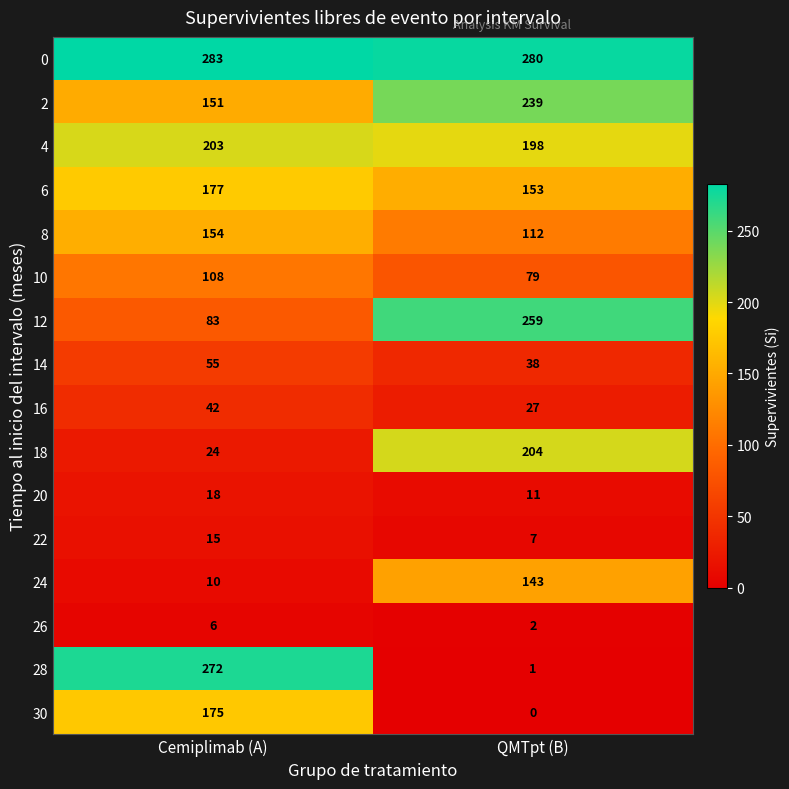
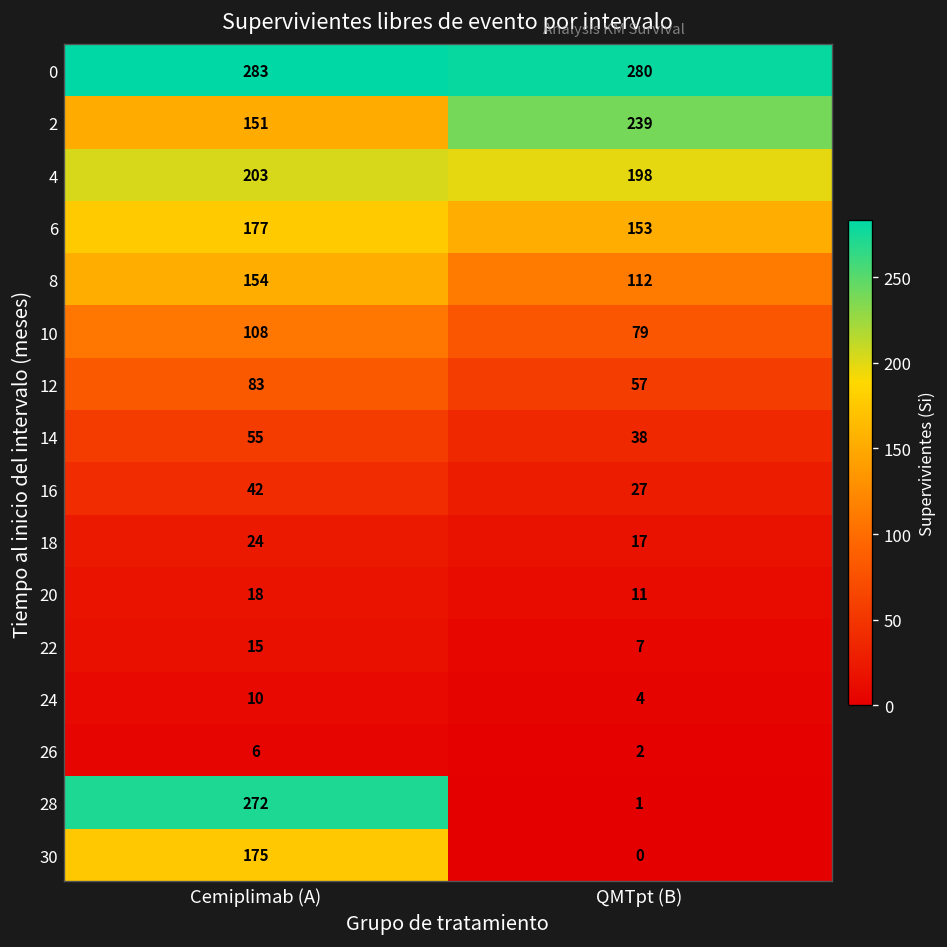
  {
    "0": {
      "Cemiplimab (A)": 283,
      "QMTpt (B)": 280
    },
    "2": {
      "Cemiplimab (A)": 151,
      "QMTpt (B)": 239
    },
    "4": {
      "Cemiplimab (A)": 203,
      "QMTpt (B)": 198
    },
    "6": {
      "Cemiplimab (A)": 177,
      "QMTpt (B)": 153
    },
    "8": {
      "Cemiplimab (A)": 154,
      "QMTpt (B)": 112
    },
    "10": {
      "Cemiplimab (A)": 108,
      "QMTpt (B)": 79
    },
    "12": {
      "Cemiplimab (A)": 83,
-     "QMTpt (B)": 259
+     "QMTpt (B)": 57
    },
    "14": {
      "Cemiplimab (A)": 55,
      "QMTpt (B)": 38
    },
    "16": {
      "Cemiplimab (A)": 42,
      "QMTpt (B)": 27
    },
    "18": {
      "Cemiplimab (A)": 24,
-     "QMTpt (B)": 204
+     "QMTpt (B)": 17
    },
    "20": {
      "Cemiplimab (A)": 18,
      "QMTpt (B)": 11
    },
    "22": {
      "Cemiplimab (A)": 15,
      "QMTpt (B)": 7
    },
    "24": {
      "Cemiplimab (A)": 10,
-     "QMTpt (B)": 143
+     "QMTpt (B)": 4
    },
    "26": {
      "Cemiplimab (A)": 6,
      "QMTpt (B)": 2
    },
    "28": {
      "Cemiplimab (A)": 272,
      "QMTpt (B)": 1
    },
    "30": {
      "Cemiplimab (A)": 175,
      "QMTpt (B)": 0
    }
  }
